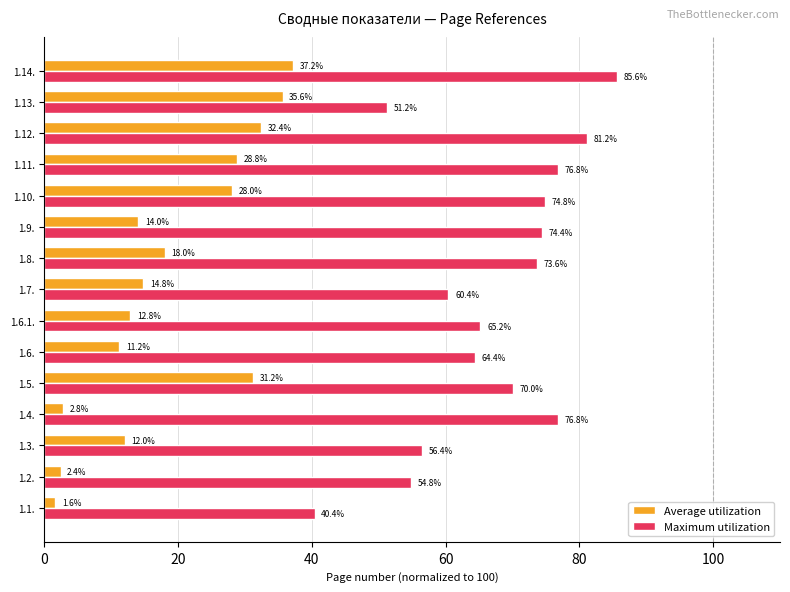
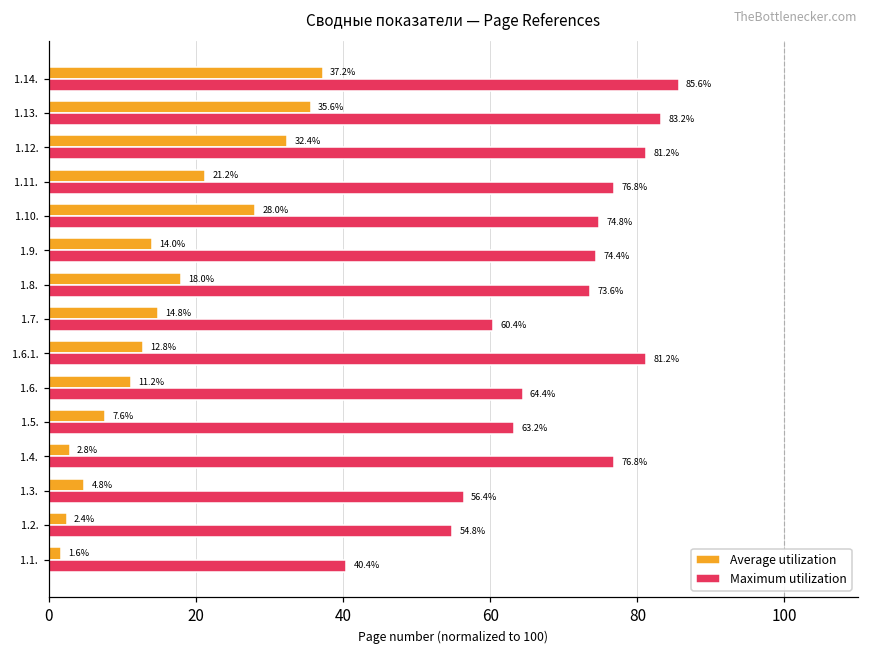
  {
    "Average utilization": {
      "1.14.": "37.2%",
      "1.13.": "35.6%",
      "1.12.": "32.4%",
-     "1.11.": "28.8%",
+     "1.11.": "21.2%",
      "1.10.": "28.0%",
      "1.9.": "14.0%",
      "1.8.": "18.0%",
      "1.7.": "14.8%",
      "1.6.1.": "12.8%",
      "1.6.": "11.2%",
-     "1.5.": "31.2%",
+     "1.5.": "7.6%",
      "1.4.": "2.8%",
-     "1.3.": "12.0%",
+     "1.3.": "4.8%",
      "1.2.": "2.4%",
      "1.1.": "1.6%"
    },
    "Maximum utilization": {
      "1.14.": "85.6%",
-     "1.13.": "51.2%",
+     "1.13.": "83.2%",
      "1.12.": "81.2%",
      "1.11.": "76.8%",
      "1.10.": "74.8%",
      "1.9.": "74.4%",
      "1.8.": "73.6%",
      "1.7.": "60.4%",
-     "1.6.1.": "65.2%",
+     "1.6.1.": "81.2%",
      "1.6.": "64.4%",
-     "1.5.": "70.0%",
+     "1.5.": "63.2%",
      "1.4.": "76.8%",
      "1.3.": "56.4%",
      "1.2.": "54.8%",
      "1.1.": "40.4%"
    }
  }
